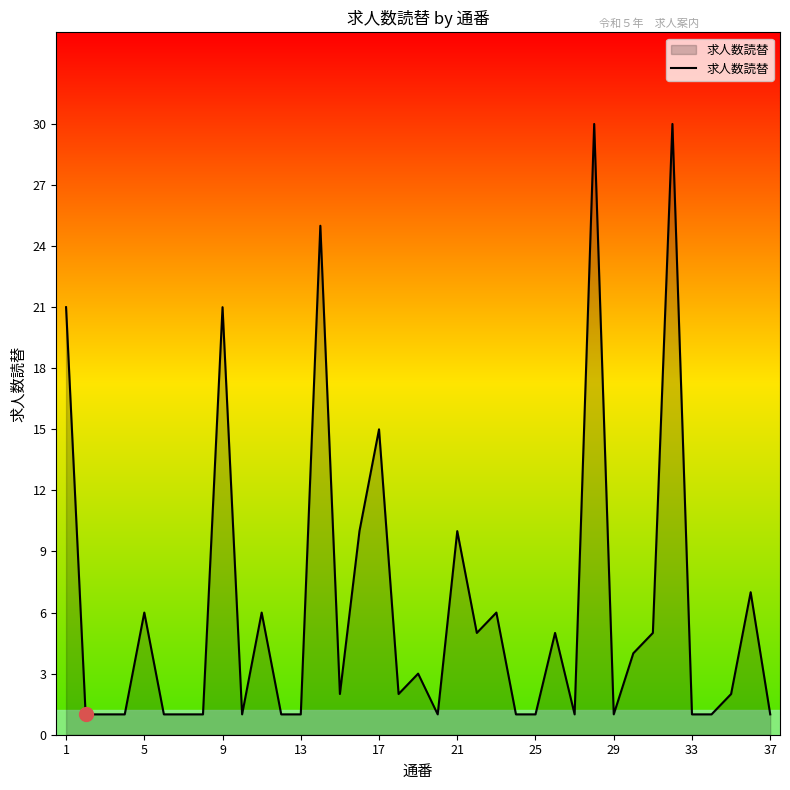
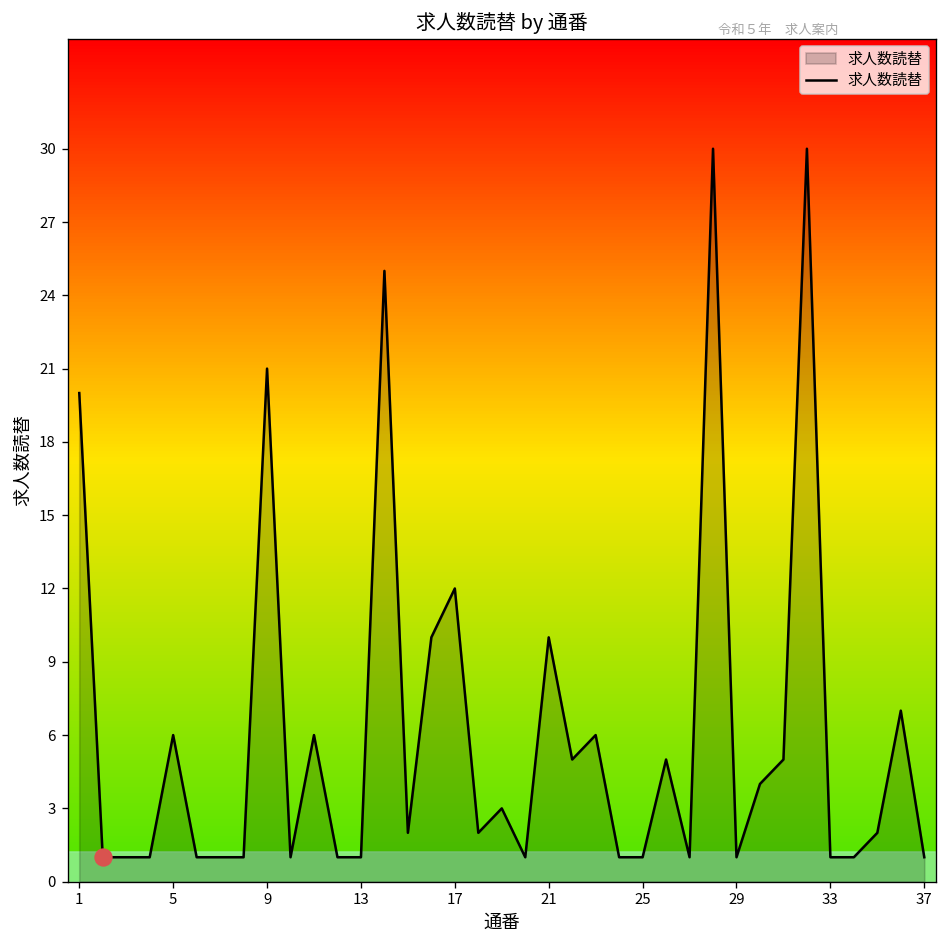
  {
    "求人数読替": {
-     "1": 21,
+     "1": 20,
      "5": 6,
      "9": 21,
-     "17": 15,
+     "17": 12,
      "21": 10
    }
  }
